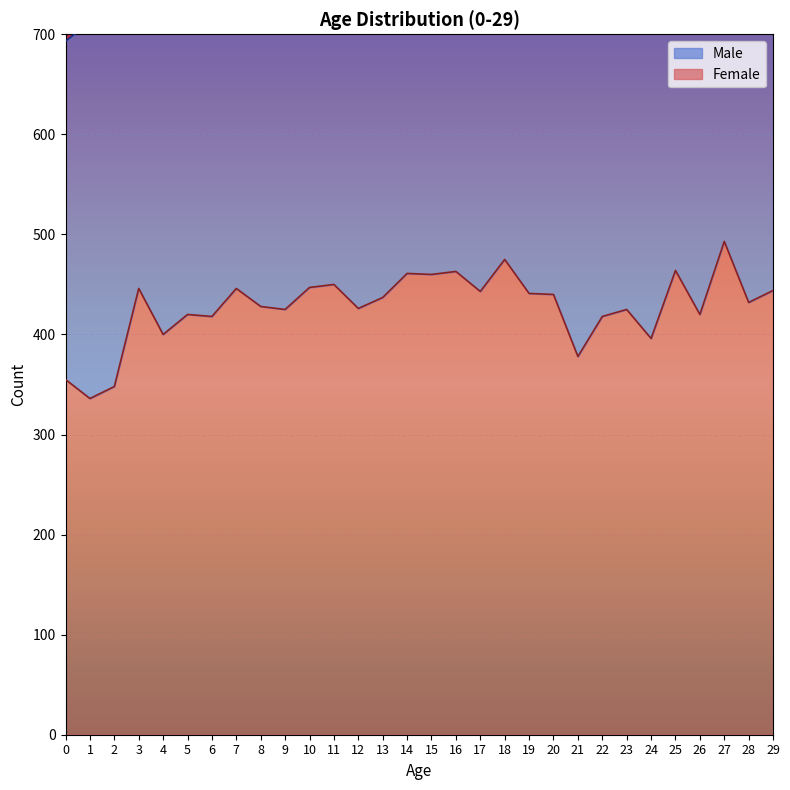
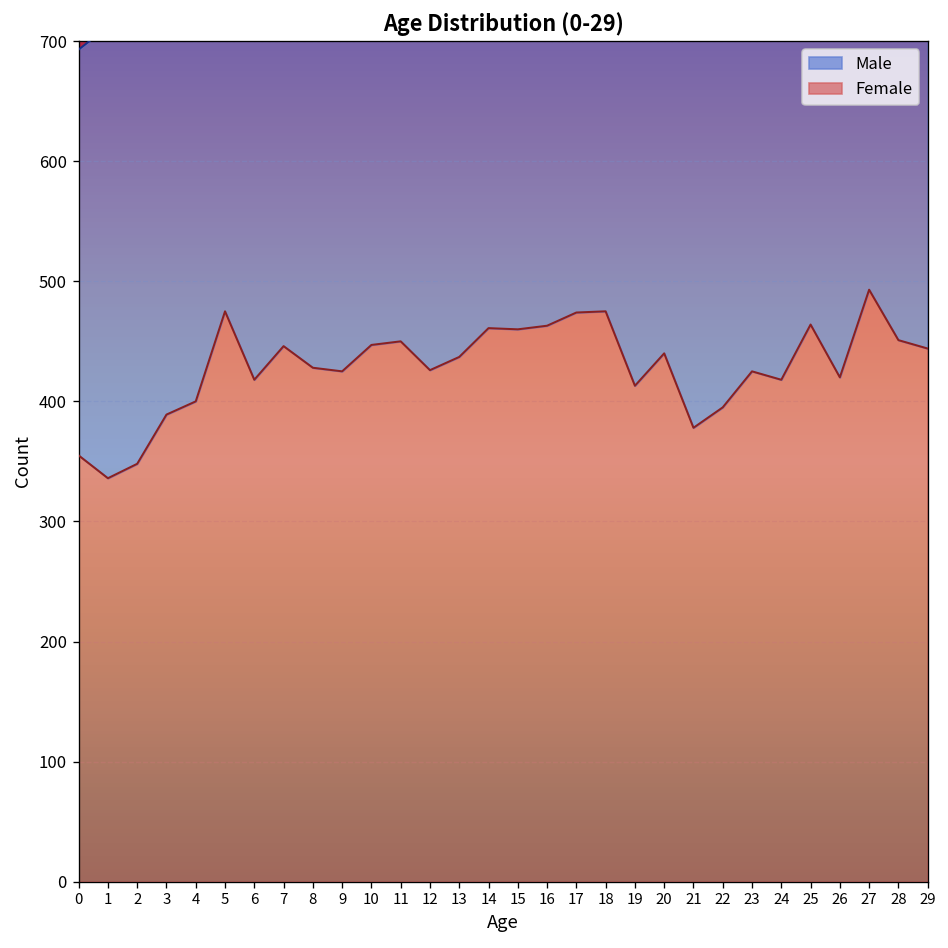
  {
    "Female": {
      "0": 355,
      "1": 336,
      "2": 348,
-     "3": 446,
+     "3": 389,
      "4": 400,
-     "5": 420,
+     "5": 475,
      "6": 418,
      "7": 446,
      "8": 428,
      "9": 425,
      "10": 447,
      "11": 450,
      "12": 426,
      "13": 437,
      "14": 461,
      "15": 460,
      "16": 463,
-     "17": 443,
+     "17": 474,
      "18": 475,
-     "19": 441,
+     "19": 413,
      "20": 440,
      "21": 378,
-     "22": 418,
+     "22": 395,
      "23": 425,
-     "24": 396,
+     "24": 418,
      "25": 464,
      "26": 420,
      "27": 493,
-     "28": 432,
+     "28": 451,
      "29": 444
    },
    "Male": {
      "0": 338
    }
  }
